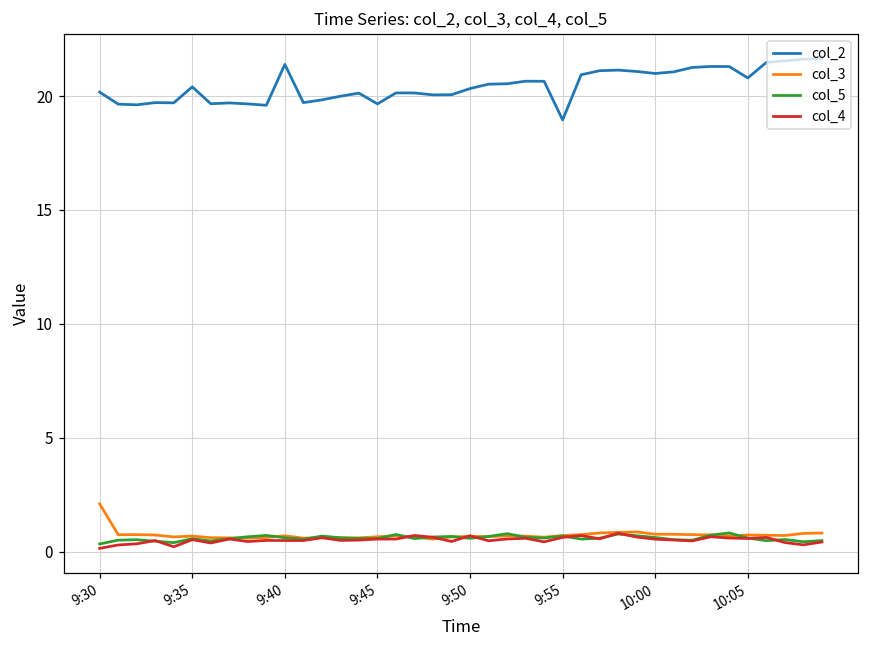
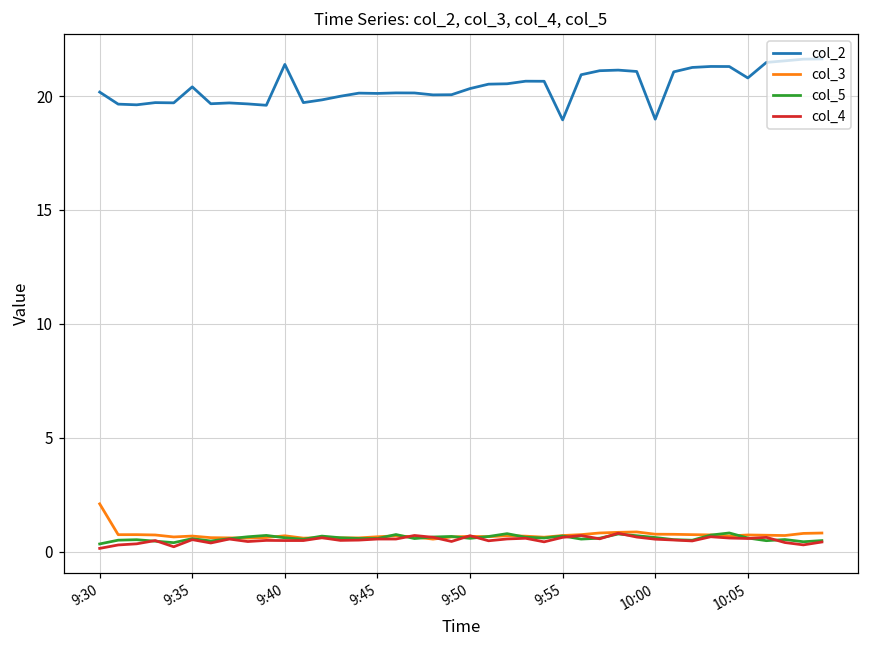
  {
    "col_2": {
      "9:30": 20.2,
      "9:35": 20.4,
      "9:40": 21.4,
-     "9:45": 19.7,
+     "9:45": 20.1,
      "9:50": 20.3,
      "9:55": 19.0,
-     "10:00": 21.0,
+     "10:00": 19.0,
      "10:05": 20.8
    },
    "col_3": {
      "9:30": 2.1,
      "10:00": 0.8,
      "10:05": 0.7
    },
    "col_5": {
      "9:30": 0.3
    },
    "col_4": {
      "9:30": 0.2
    }
  }
